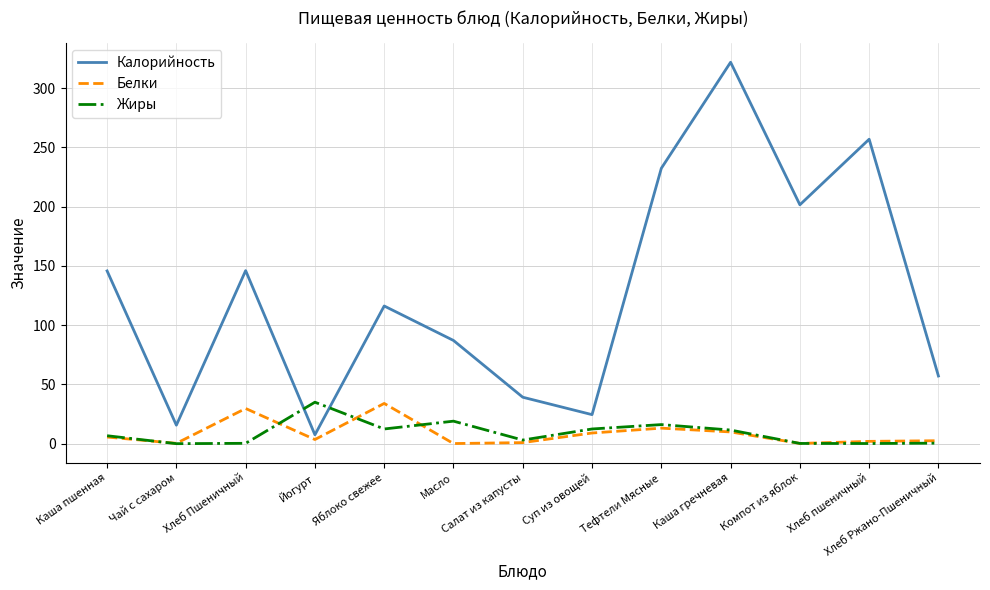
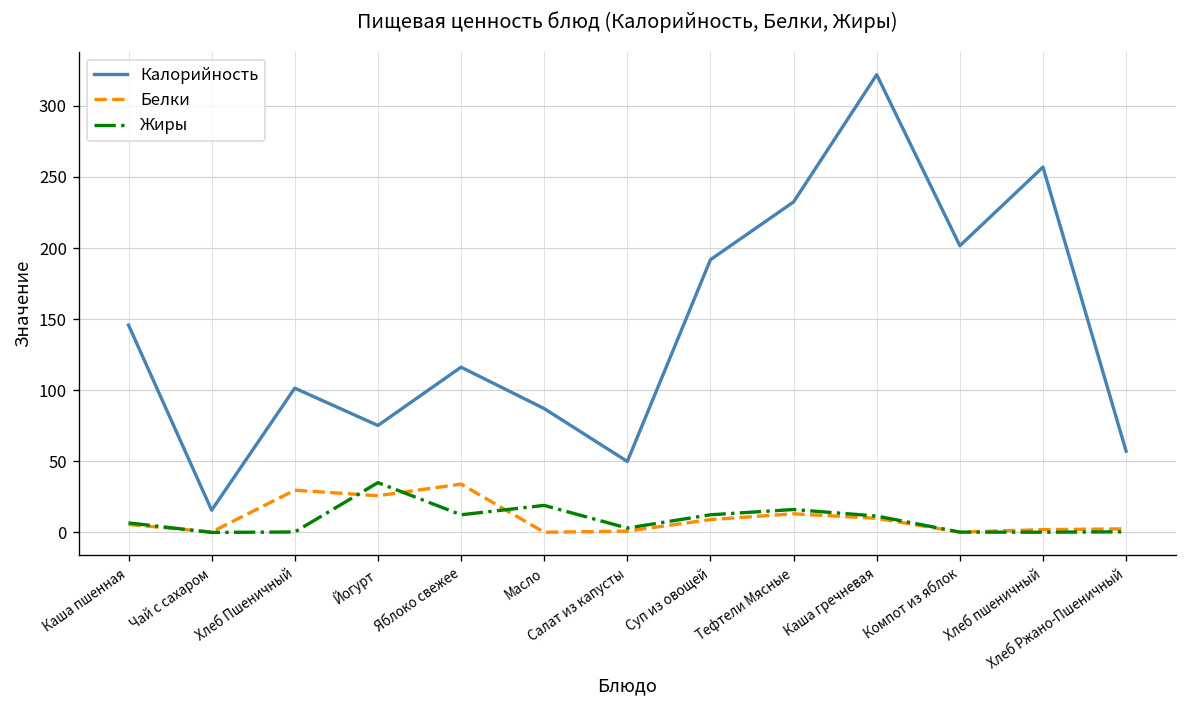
  {
    "Калорийность": {
      "Каша пшенная": 146,
      "Чай с сахаром": 16,
-     "Хлеб Пшеничный": 146,
-     "Йогурт": 8,
+     "Хлеб Пшеничный": 101,
+     "Йогурт": 75,
      "Яблоко свежее": 116,
      "Масло": 87,
-     "Салат из капусты": 39,
-     "Суп из овощей": 25,
+     "Салат из капусты": 50,
+     "Суп из овощей": 192,
      "Тефтели Мясные": 232,
      "Каша гречневая": 322,
      "Компот из яблок": 202,
      "Хлеб пшеничный": 257,
      "Хлеб Ржано-Пшеничный": 57
    },
    "Белки": {
      "Хлеб Пшеничный": 30,
-     "Йогурт": 4,
+     "Йогурт": 26,
      "Яблоко свежее": 34,
      "Масло": 0,
      "Суп из овощей": 9,
      "Тефтели Мясные": 13
    },
    "Жиры": {
      "Хлеб Пшеничный": 0,
      "Йогурт": 35,
      "Яблоко свежее": 12,
      "Масло": 19,
      "Суп из овощей": 12,
      "Тефтели Мясные": 16
    }
  }
